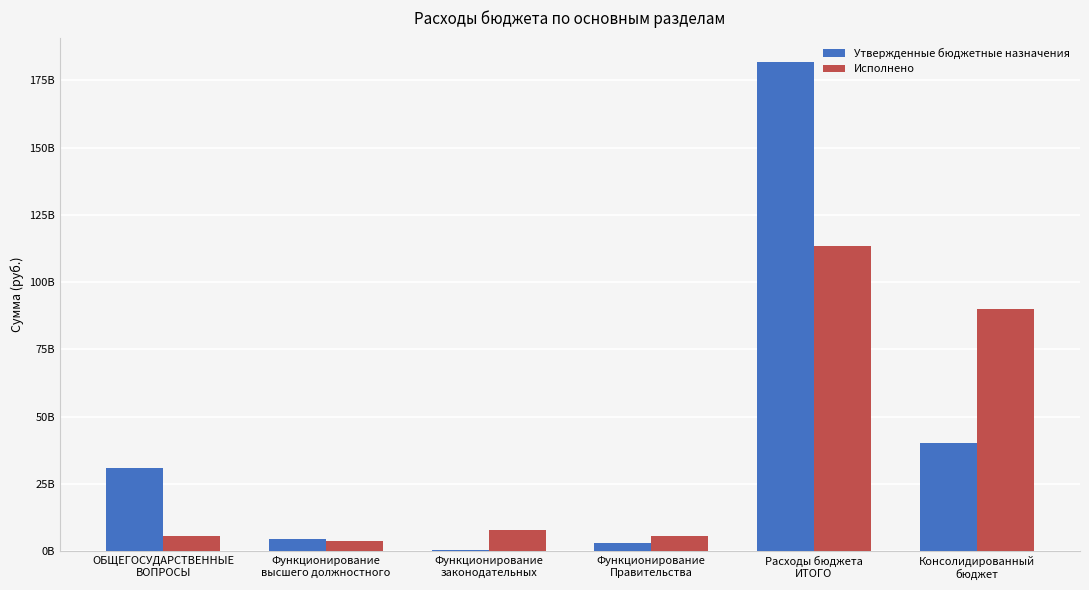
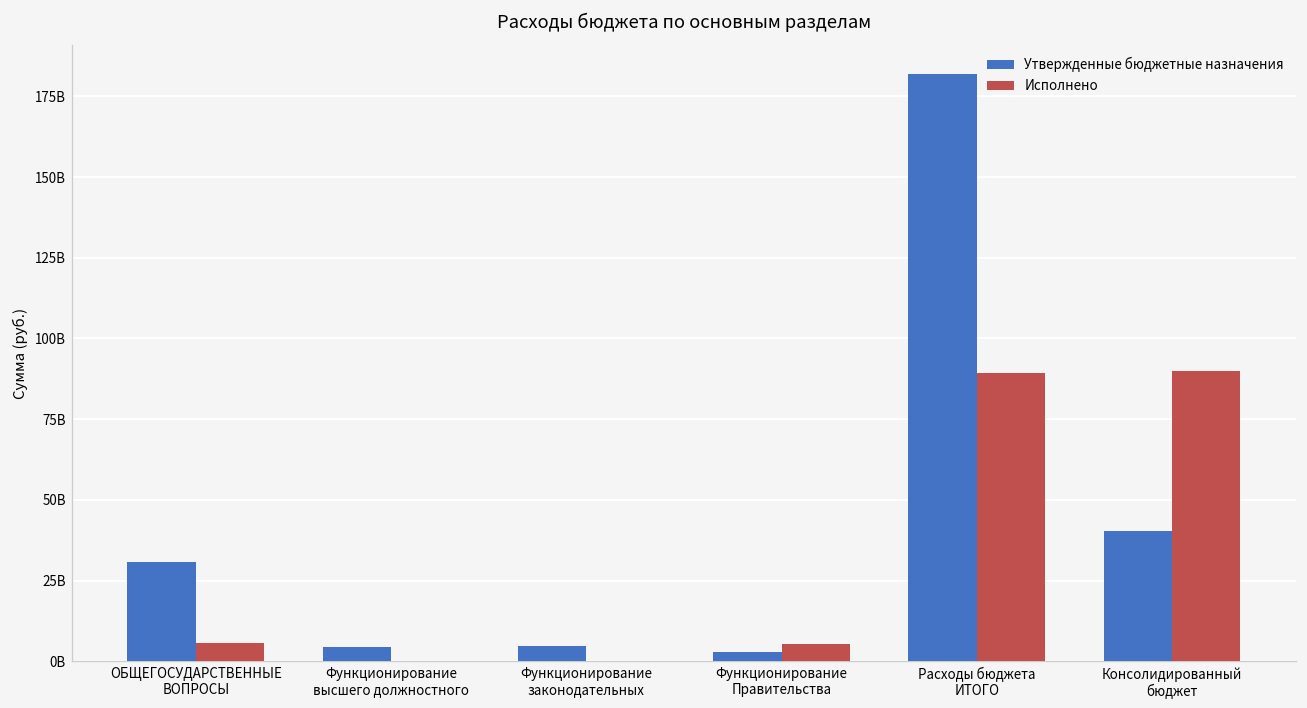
  {
    "Утвержденные бюджетные назначения": {
      "ОБЩЕГОСУДАРСТВЕННЫЕ ВОПРОСЫ": 31000000000,
      "Функционирование высшего должностного": 5000000000,
-     "Функционирование законодательных": 0,
+     "Функционирование законодательных": 5000000000,
      "Функционирование Правительства": 3000000000,
      "Расходы бюджета ИТОГО": 182000000000,
      "Консолидированный бюджет": 40000000000
    },
    "Исполнено": {
      "ОБЩЕГОСУДАРСТВЕННЫЕ ВОПРОСЫ": 6000000000,
-     "Функционирование высшего должностного": 4000000000,
-     "Функционирование законодательных": 8000000000,
+     "Функционирование высшего должностного": 0,
+     "Функционирование законодательных": 0,
      "Функционирование Правительства": 5000000000,
-     "Расходы бюджета ИТОГО": 113000000000,
+     "Расходы бюджета ИТОГО": 89000000000,
      "Консолидированный бюджет": 90000000000
    }
  }
